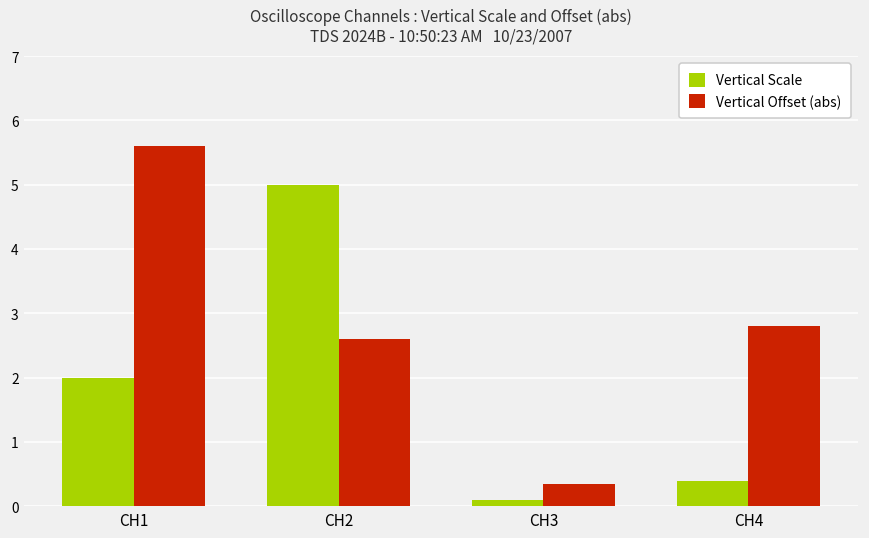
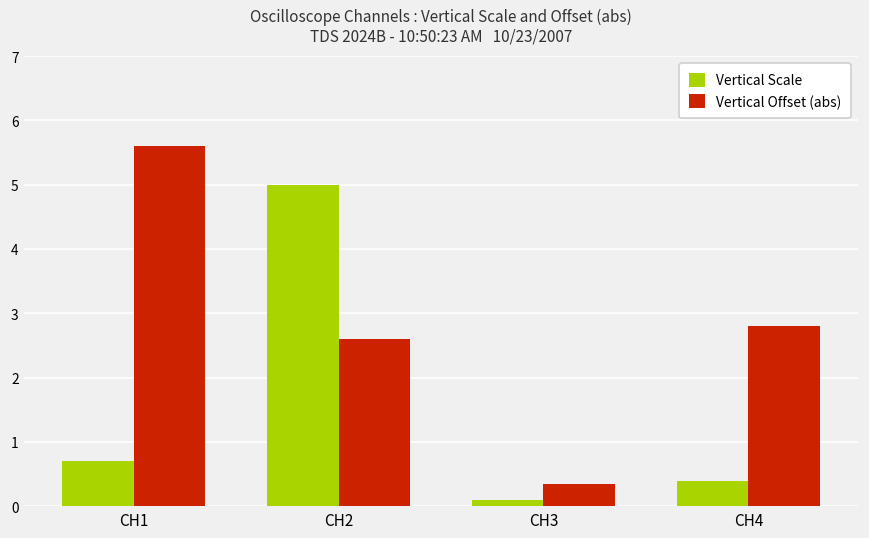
  {
    "Vertical Scale": {
-     "CH1": 2.0,
+     "CH1": 0.7,
      "CH2": 5.0,
      "CH3": 0.1,
      "CH4": 0.4
    },
    "Vertical Offset (abs)": {
      "CH1": 5.6,
      "CH2": 2.6,
      "CH3": 0.3,
      "CH4": 2.8
    }
  }
